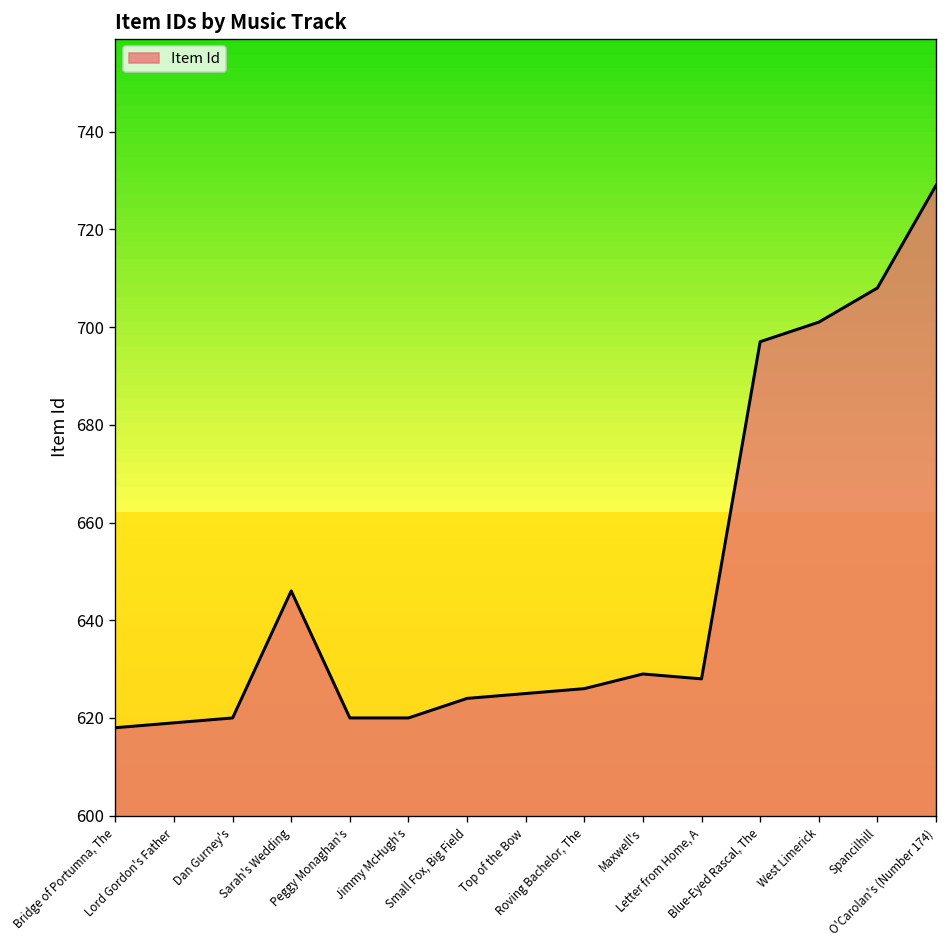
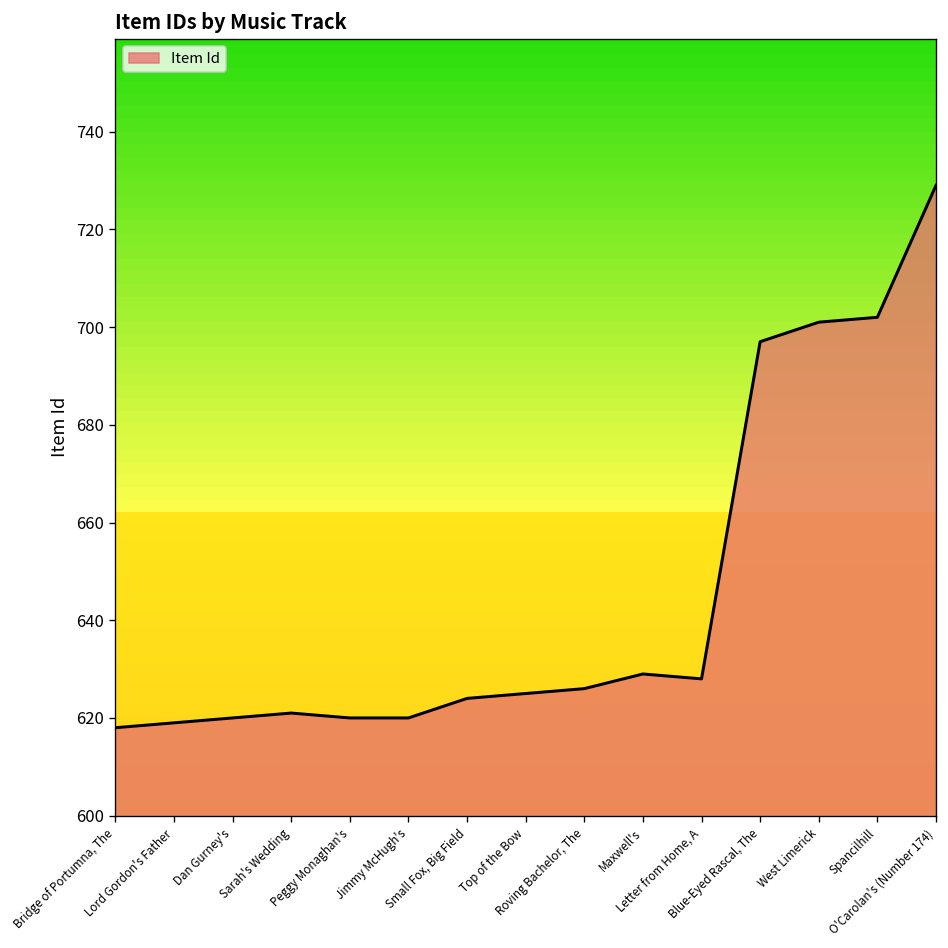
  {
    "Bridge of Portumna, The": 618,
    "Lord Gordon's Father": 619,
    "Dan Gurney's": 620,
-   "Sarah's Wedding": 646,
+   "Sarah's Wedding": 621,
    "Peggy Monaghan's": 620,
    "Jimmy McHugh's": 620,
    "Small Fox, Big Field": 624,
    "Top of the Bow": 625,
    "Roving Bachelor, The": 626,
    "Maxwell's": 629,
    "Letter from Home, A": 628,
    "Blue-Eyed Rascal, The": 697,
    "West Limerick": 701,
-   "Spancilhill": 708,
+   "Spancilhill": 702,
    "O'Carolan's (Number 174)": 729
  }
